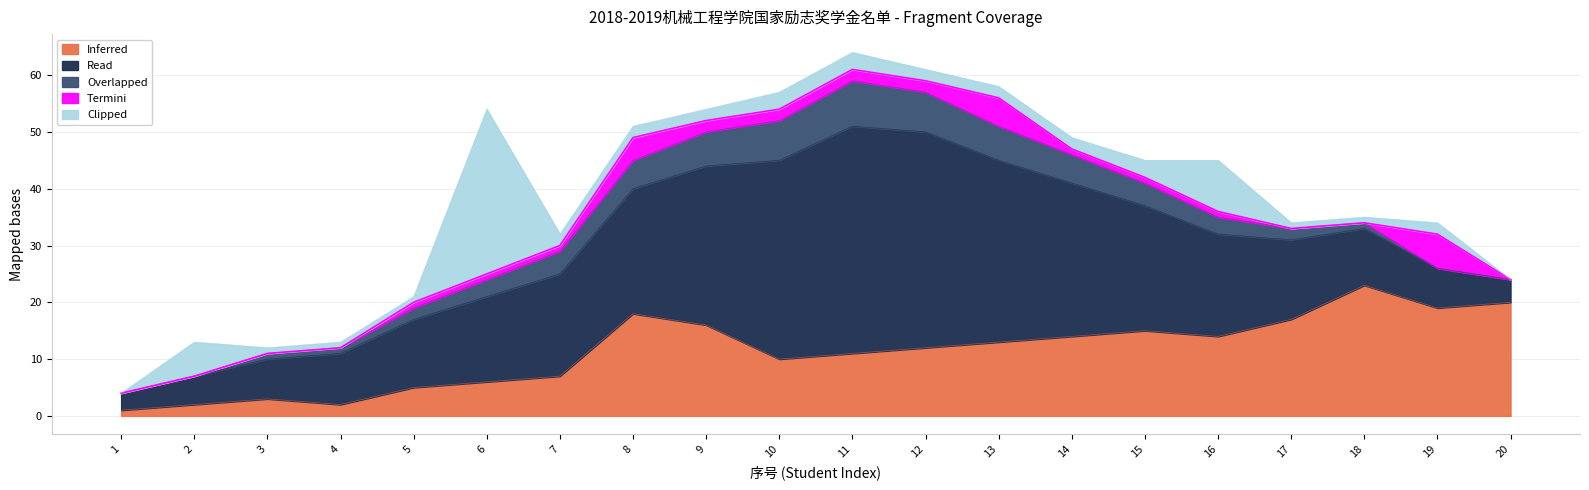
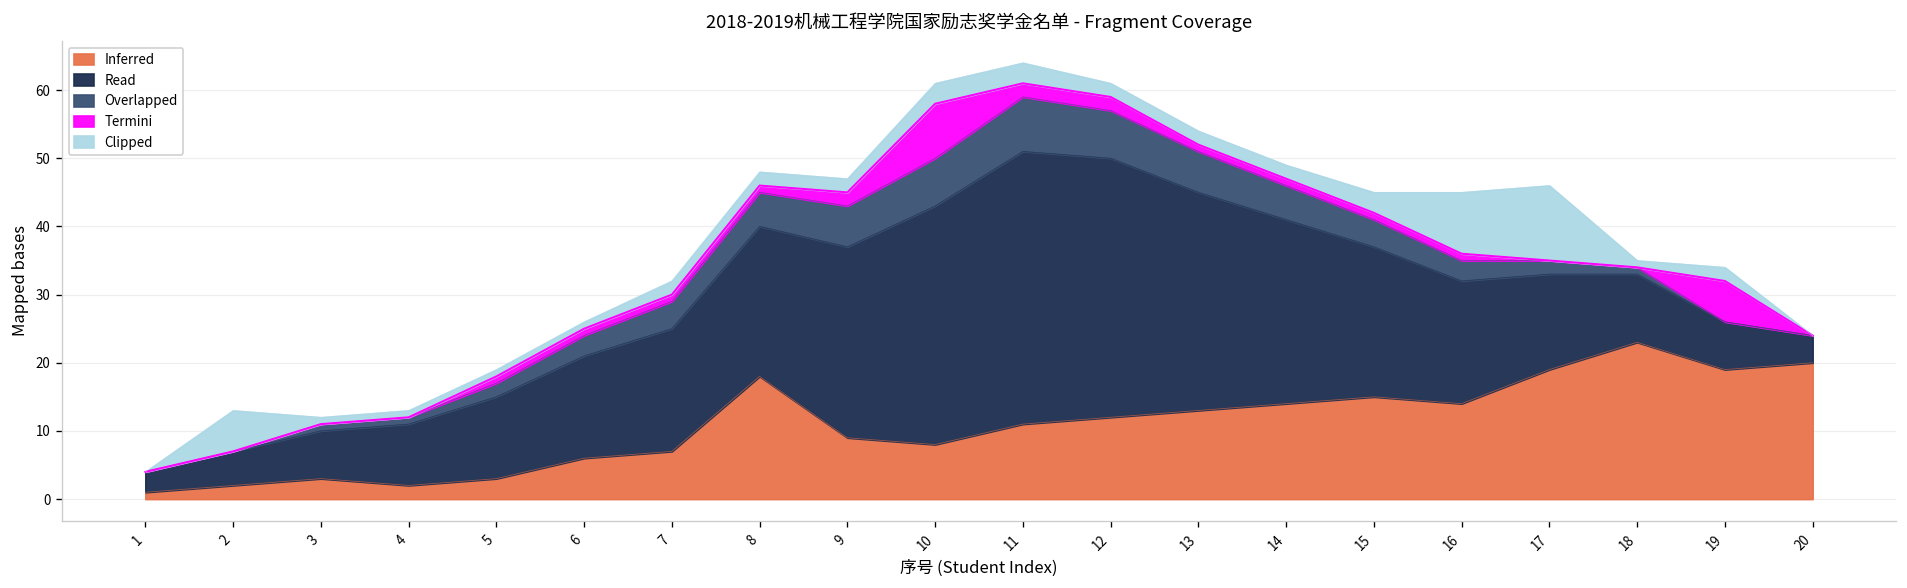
  {
    "Inferred": {
      "1": 1,
      "2": 2,
      "3": 3,
      "4": 2,
-     "5": 5,
+     "5": 3,
      "6": 6,
      "7": 7,
      "8": 18,
-     "9": 16,
-     "10": 10,
+     "9": 9,
+     "10": 8,
      "11": 11,
      "12": 12,
      "13": 13,
      "14": 14,
      "15": 15,
      "16": 14,
-     "17": 17,
+     "17": 19,
      "18": 23,
      "19": 19,
      "20": 20
    },
    "Termini": {
      "5": 1,
      "6": 1,
      "7": 1,
-     "8": 4,
+     "8": 1,
      "9": 2,
-     "10": 2,
+     "10": 8,
      "11": 2,
      "12": 2,
-     "13": 5,
+     "13": 1,
      "14": 1,
      "15": 1,
      "16": 1,
      "19": 6
    },
    "Clipped": {
      "2": 6,
      "3": 1,
      "4": 1,
      "5": 1,
-     "6": 29,
+     "6": 1,
      "7": 2,
      "8": 2,
      "9": 2,
      "10": 3,
      "11": 3,
      "12": 2,
      "13": 2,
      "14": 2,
      "15": 3,
      "16": 9,
-     "17": 1,
+     "17": 11,
      "18": 1,
      "19": 2
    }
  }
